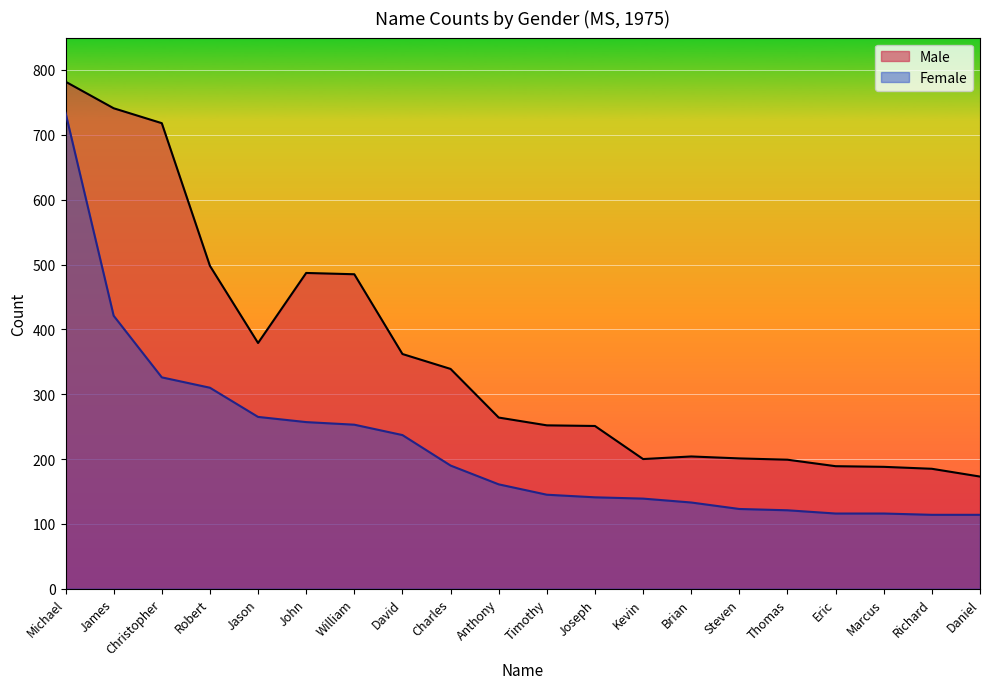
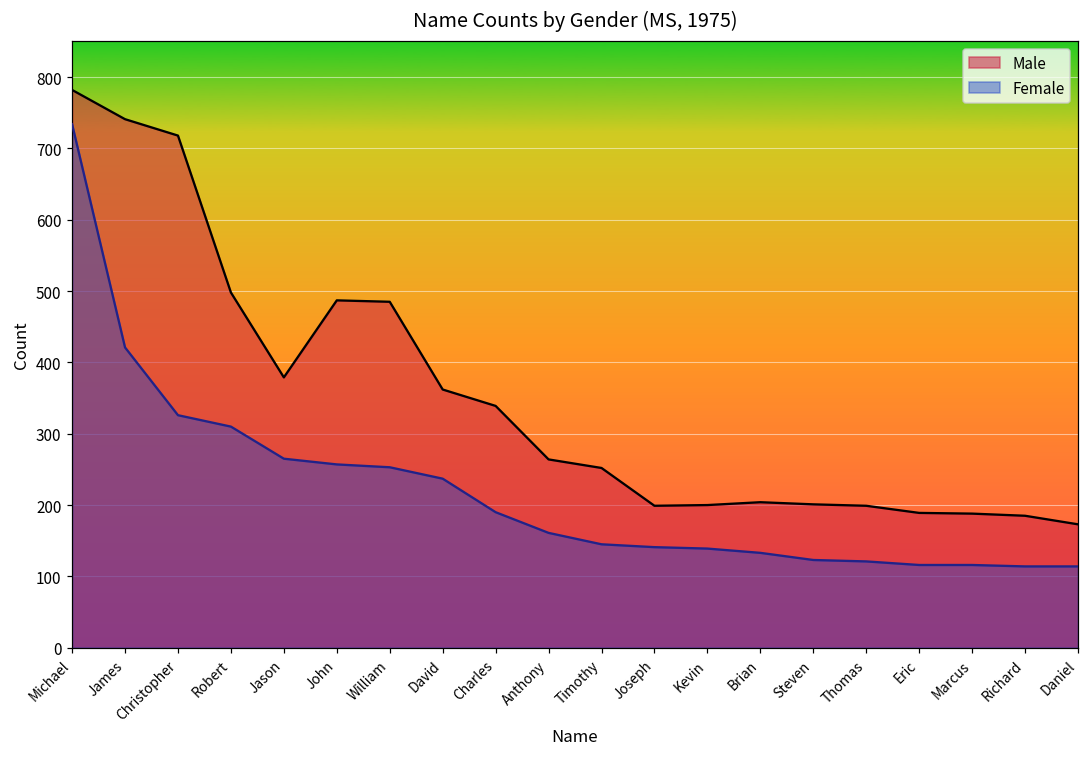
  {
    "Male": {
      "Michael": 780,
      "James": 740,
      "Christopher": 720,
      "Robert": 500,
      "Jason": 380,
      "John": 490,
      "William": 490,
      "David": 360,
      "Charles": 340,
      "Anthony": 260,
      "Timothy": 250,
-     "Joseph": 250,
+     "Joseph": 200,
      "Kevin": 200,
      "Brian": 200,
      "Steven": 200,
      "Thomas": 200,
      "Eric": 190,
      "Marcus": 190,
      "Richard": 190,
      "Daniel": 170
    },
    "Female": {
      "Michael": 730,
      "James": 420,
      "Christopher": 330,
      "Robert": 310,
      "Jason": 270,
      "John": 260,
      "William": 250,
      "David": 240,
      "Charles": 190,
      "Anthony": 160,
      "Timothy": 150,
      "Joseph": 140,
      "Kevin": 140,
      "Brian": 130,
      "Steven": 120,
      "Thomas": 120,
      "Eric": 120,
      "Marcus": 120,
      "Richard": 110,
      "Daniel": 110
    }
  }
